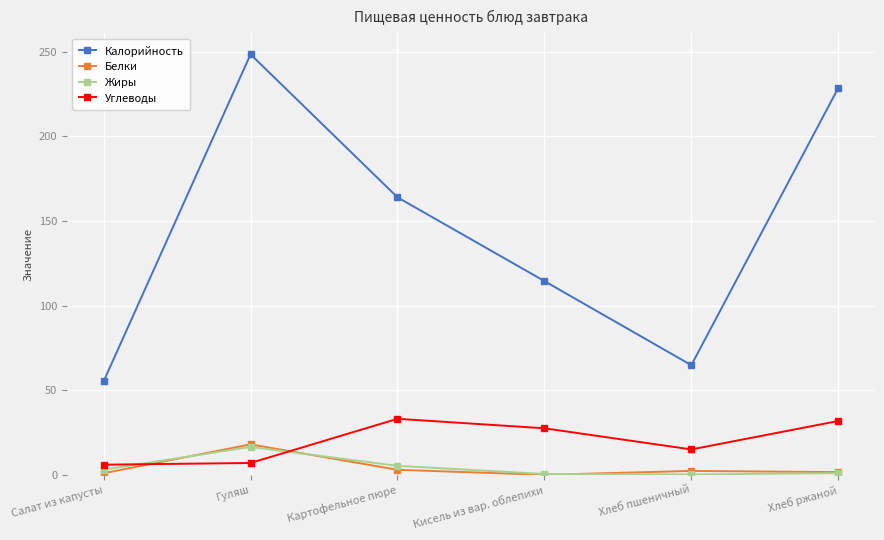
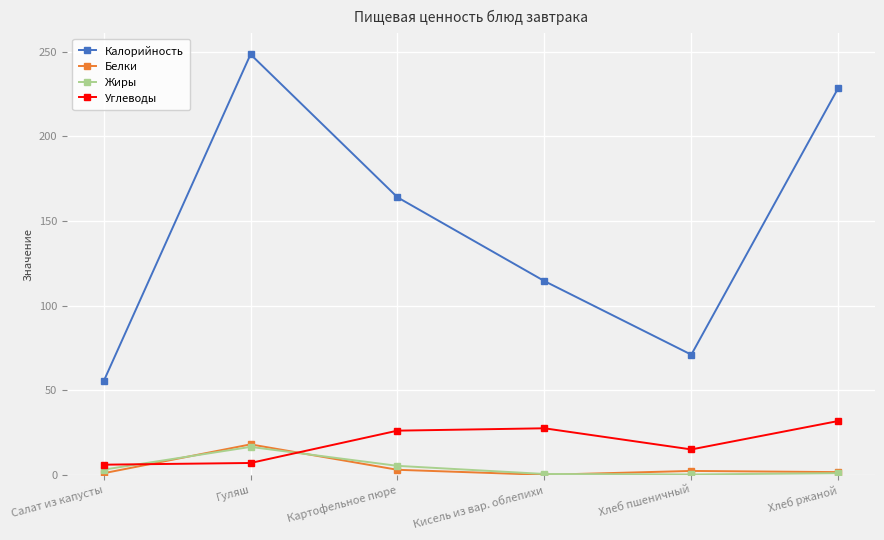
  {
    "Калорийность": {
      "Салат из капусты": 55,
      "Гуляш": 249,
      "Картофельное пюре": 164,
      "Кисель из вар. облепихи": 115,
-     "Хлеб пшеничный": 65,
+     "Хлеб пшеничный": 71,
      "Хлеб ржаной": 229
    },
    "Белки": {
      "Салат из капусты": 1,
      "Картофельное пюре": 3,
      "Хлеб пшеничный": 2
    },
    "Жиры": {
      "Салат из капусты": 3,
      "Картофельное пюре": 5,
      "Хлеб пшеничный": 0
    },
    "Углеводы": {
      "Салат из капусты": 6,
      "Гуляш": 7,
-     "Картофельное пюре": 33,
+     "Картофельное пюре": 26,
      "Кисель из вар. облепихи": 28,
      "Хлеб пшеничный": 15,
      "Хлеб ржаной": 32
    }
  }
